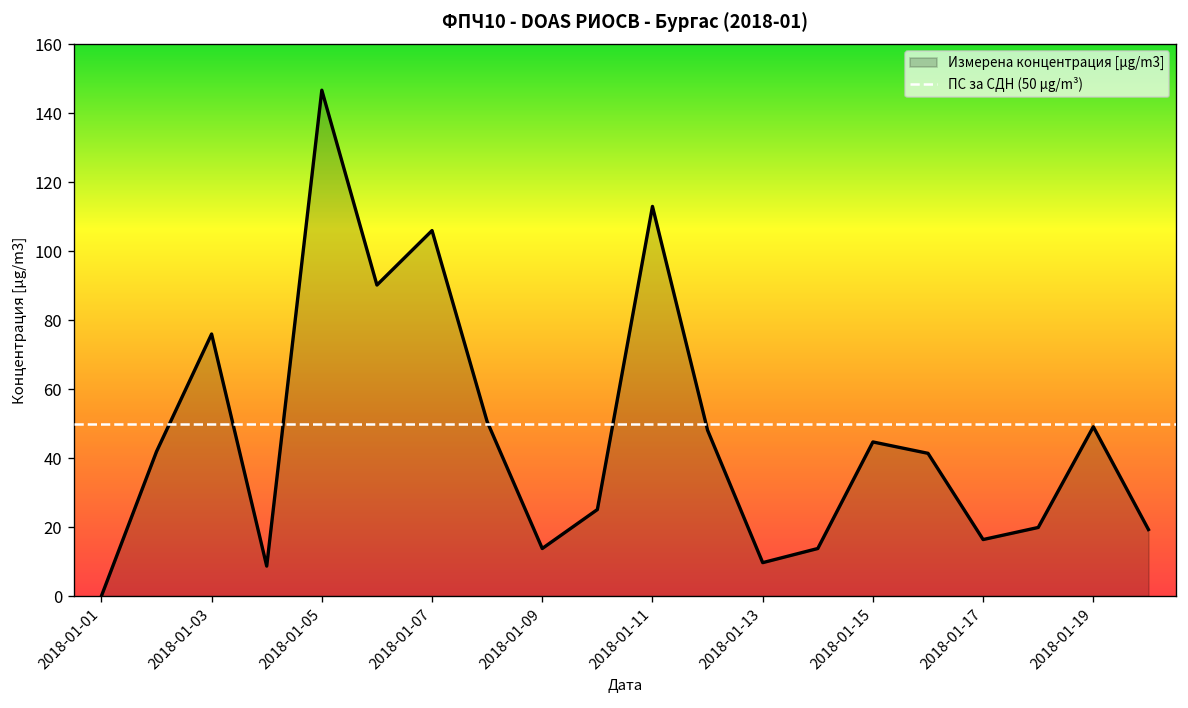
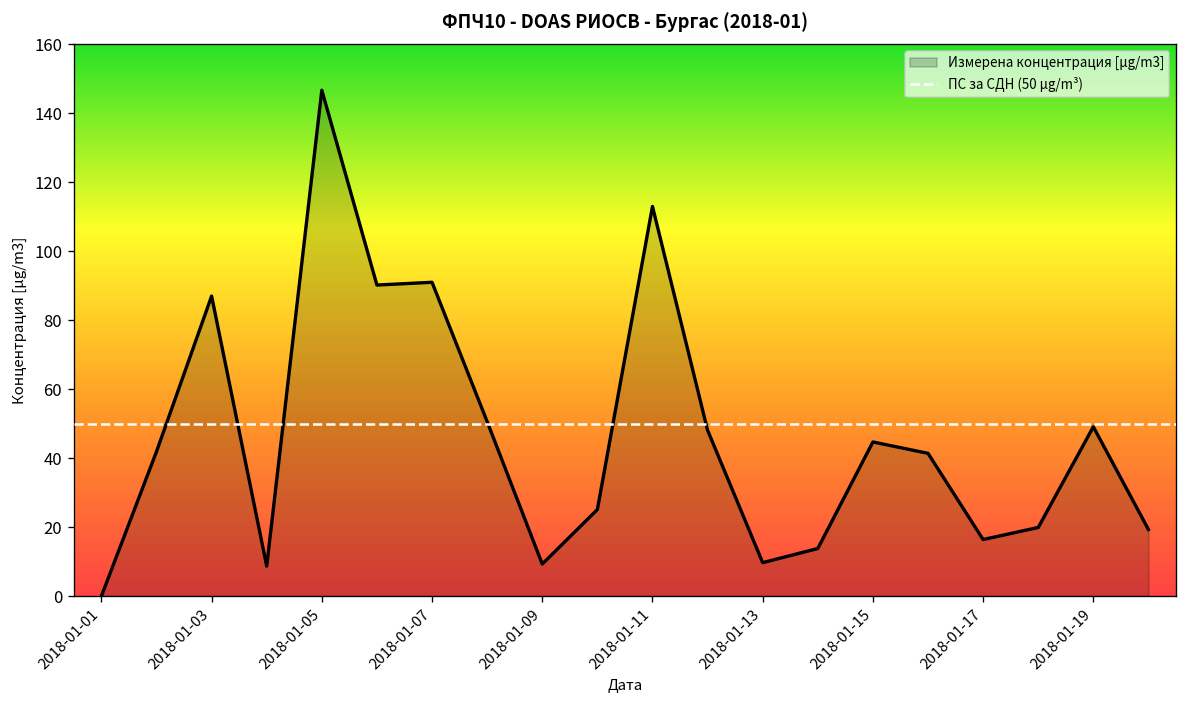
  {
    "2018-01-01": 0,
-   "2018-01-03": 76,
+   "2018-01-03": 87,
    "2018-01-05": 147,
-   "2018-01-07": 106,
-   "2018-01-09": 14,
+   "2018-01-07": 91,
+   "2018-01-09": 9,
    "2018-01-11": 113,
    "2018-01-13": 10,
    "2018-01-15": 45,
    "2018-01-17": 16,
    "2018-01-19": 49
  }
